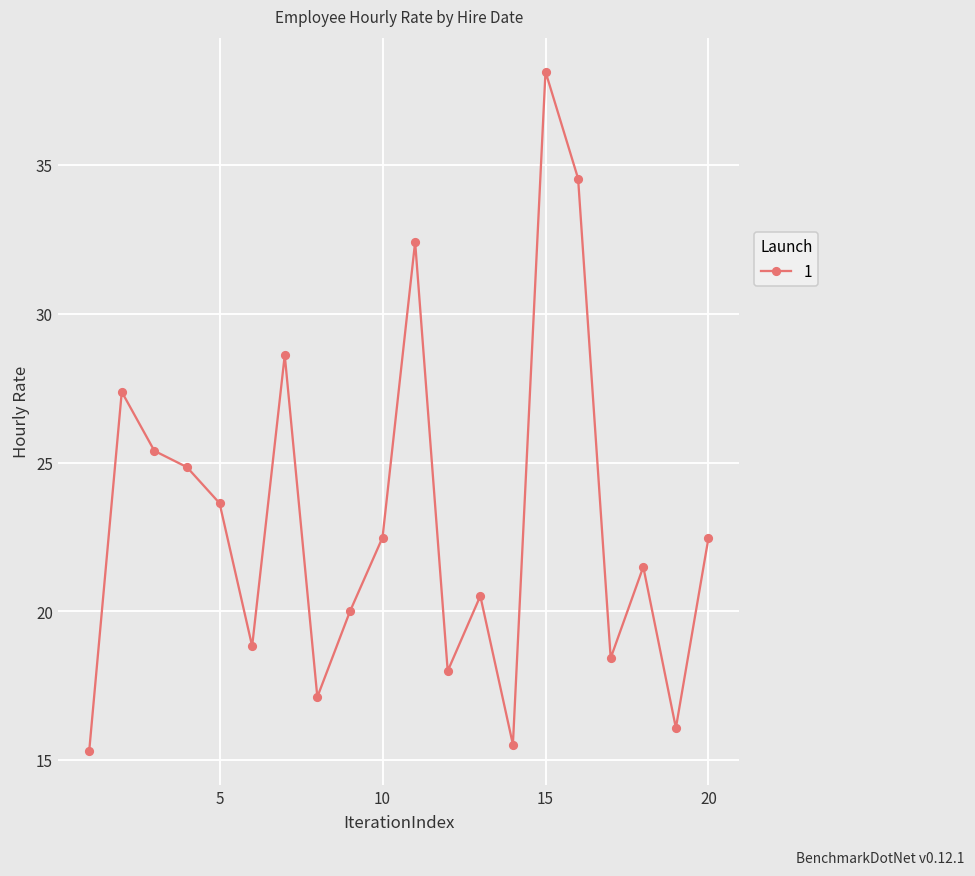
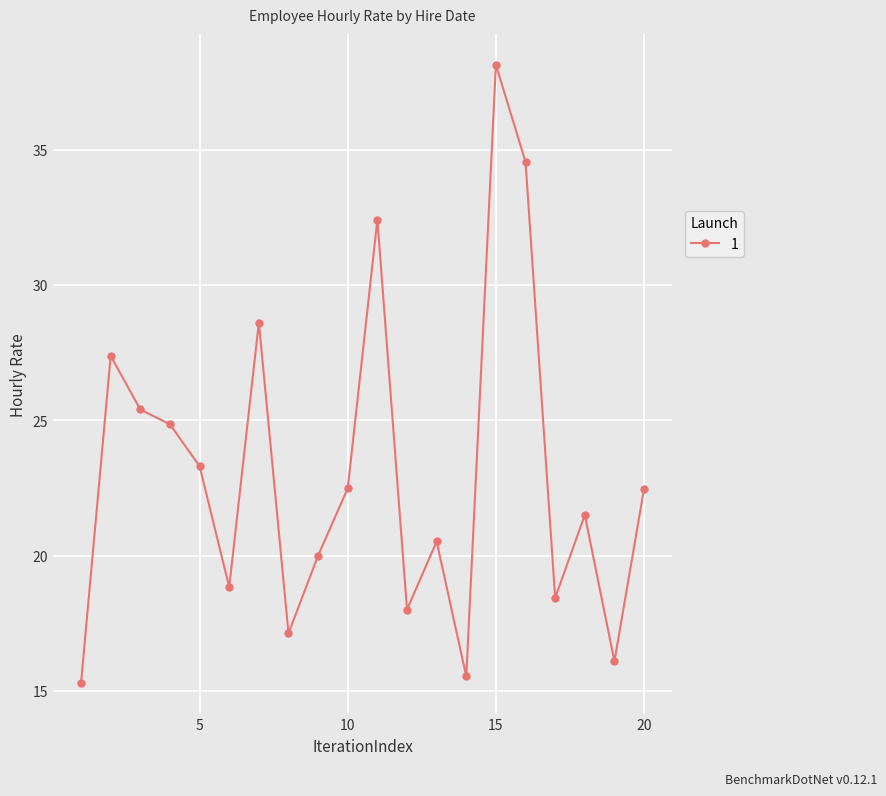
  {
-   "5": 23.6,
+   "5": 23.3,
    "10": 22.5,
    "15": 38.1,
    "20": 22.5
  }
